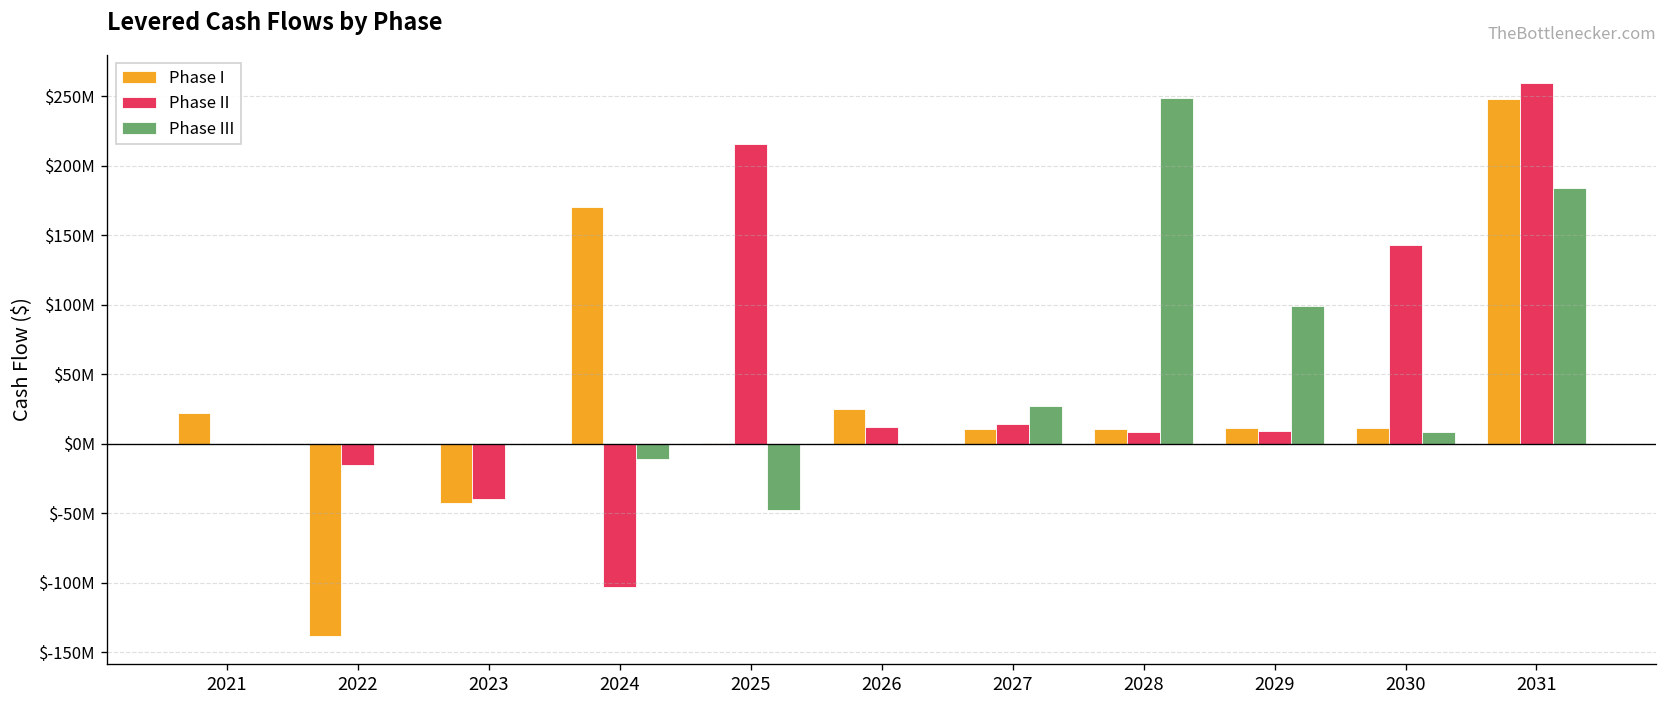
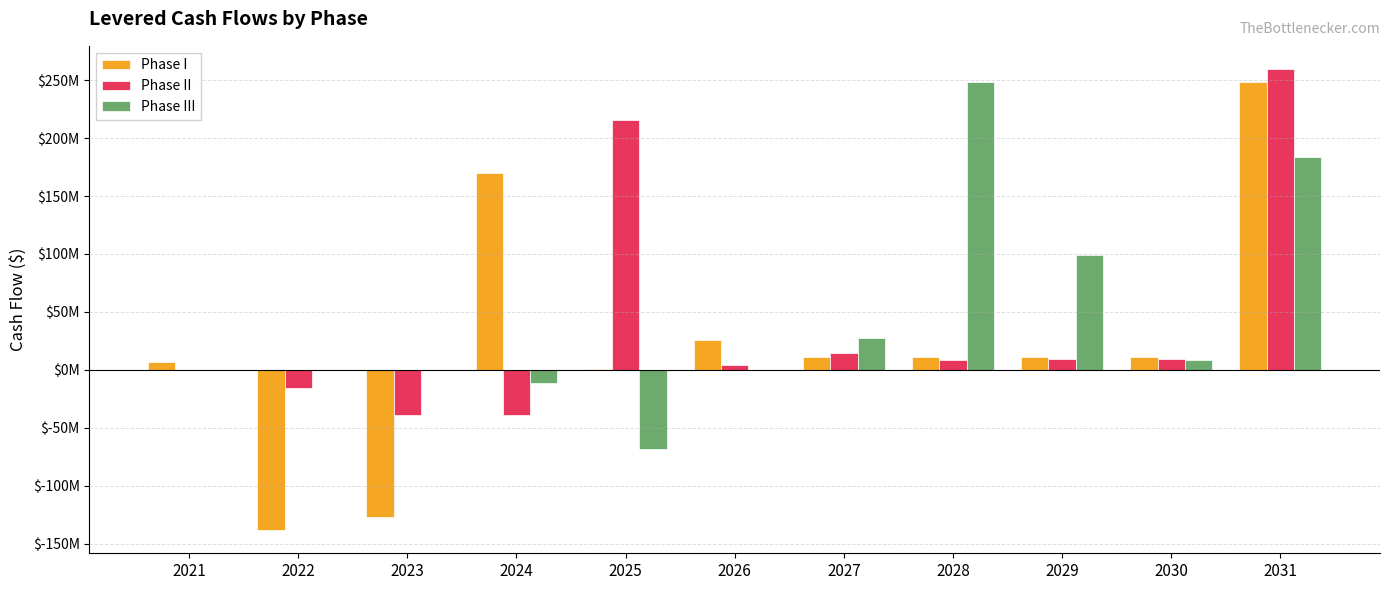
  {
    "Phase I": {
-     "2021": "$22000000",
+     "2021": "$7000000",
      "2022": "$-138000000",
-     "2023": "$-42000000",
+     "2023": "$-127000000",
      "2024": "$170000000",
      "2026": "$25000000",
      "2027": "$11000000",
      "2028": "$11000000",
      "2029": "$11000000",
      "2030": "$11000000",
      "2031": "$248000000"
    },
    "Phase II": {
      "2021": "$0",
      "2022": "$-16000000",
      "2023": "$-39000000",
-     "2024": "$-103000000",
+     "2024": "$-39000000",
      "2025": "$215000000",
-     "2026": "$12000000",
+     "2026": "$4000000",
      "2027": "$14000000",
      "2028": "$9000000",
      "2029": "$9000000",
-     "2030": "$143000000",
+     "2030": "$9000000",
      "2031": "$260000000"
    },
    "Phase III": {
      "2021": "$0",
      "2022": "$0",
      "2023": "$0",
      "2024": "$-11000000",
-     "2025": "$-48000000",
+     "2025": "$-69000000",
      "2026": "$0",
      "2027": "$27000000",
      "2028": "$249000000",
      "2029": "$99000000",
      "2030": "$9000000",
      "2031": "$184000000"
    }
  }
